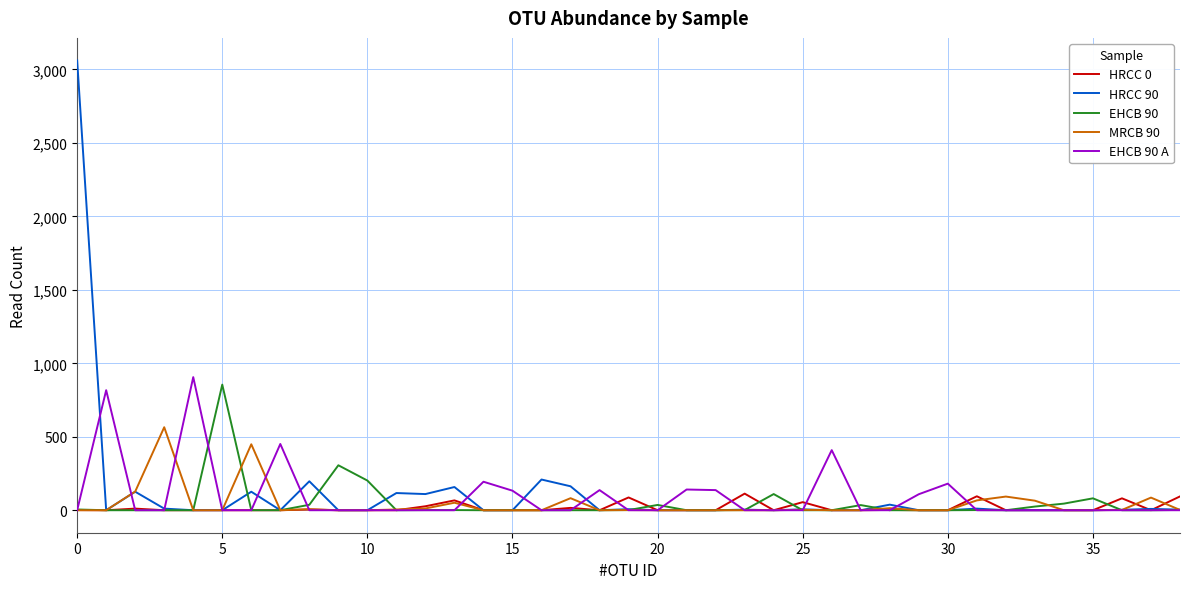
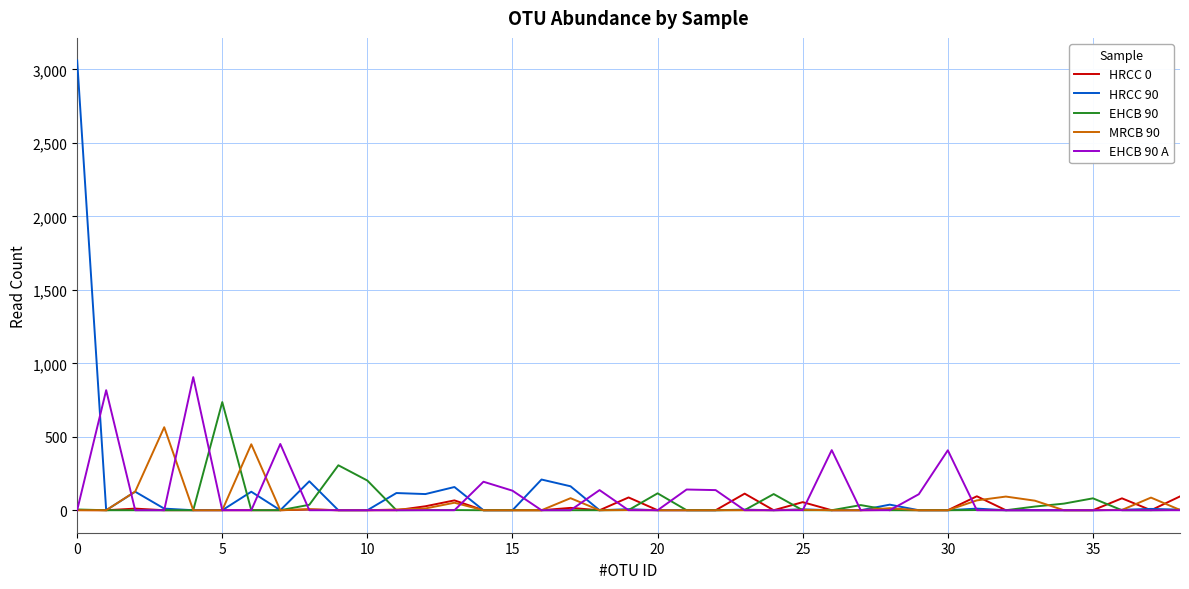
  {
    "HRCC 0": {
      "25": "60"
    },
    "HRCC 90": {
      "0": "3,060"
    },
    "EHCB 90": {
-     "5": "860",
+     "5": "740",
      "10": "200",
-     "20": "40",
+     "20": "120",
      "35": "80"
    },
    "EHCB 90 A": {
      "15": "130",
-     "30": "180"
+     "30": "410"
    }
  }
